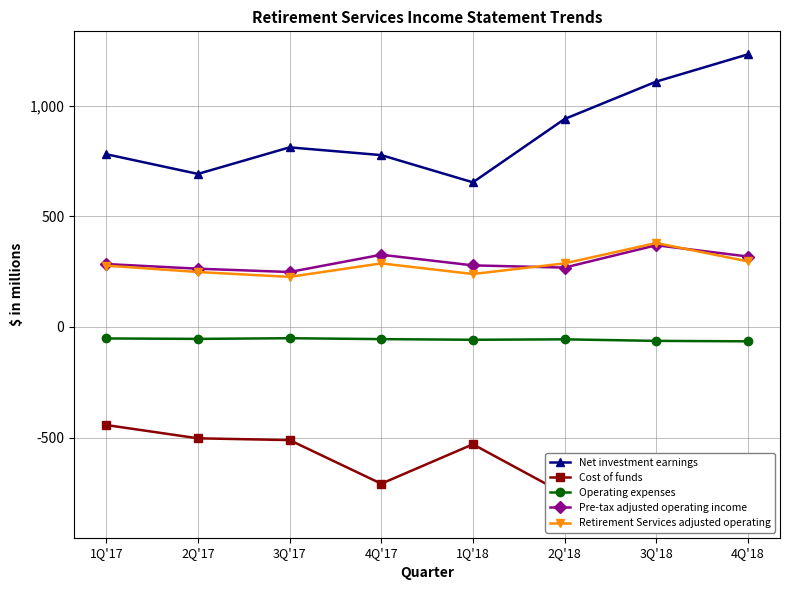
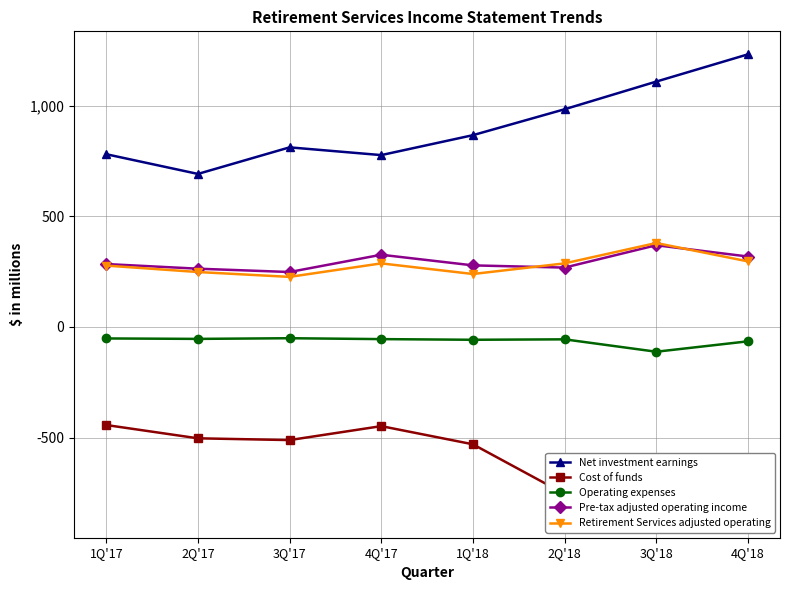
  {
    "Net investment earnings": {
      "1Q'17": "780",
      "2Q'17": "690",
      "3Q'17": "810",
      "4Q'17": "780",
-     "1Q'18": "650",
-     "2Q'18": "940",
+     "1Q'18": "870",
+     "2Q'18": "980",
      "3Q'18": "1,110",
      "4Q'18": "1,230"
    },
    "Cost of funds": {
      "1Q'17": "-440",
      "2Q'17": "-500",
      "3Q'17": "-510",
-     "4Q'17": "-710",
+     "4Q'17": "-450",
      "1Q'18": "-530"
    },
    "Operating expenses": {
      "1Q'17": "-50",
      "2Q'17": "-50",
      "3Q'17": "-50",
      "4Q'17": "-60",
      "1Q'18": "-60",
      "2Q'18": "-60",
-     "3Q'18": "-60",
+     "3Q'18": "-110",
      "4Q'18": "-70"
    },
    "Pre-tax adjusted operating income": {
      "2Q'17": "260",
      "3Q'17": "250",
      "4Q'17": "330",
      "1Q'18": "280",
      "2Q'18": "270",
      "4Q'18": "320"
    },
    "Retirement Services adjusted operating": {
      "2Q'17": "250",
      "3Q'17": "230",
      "4Q'17": "290",
      "1Q'18": "240",
      "2Q'18": "290",
      "4Q'18": "300"
    }
  }
